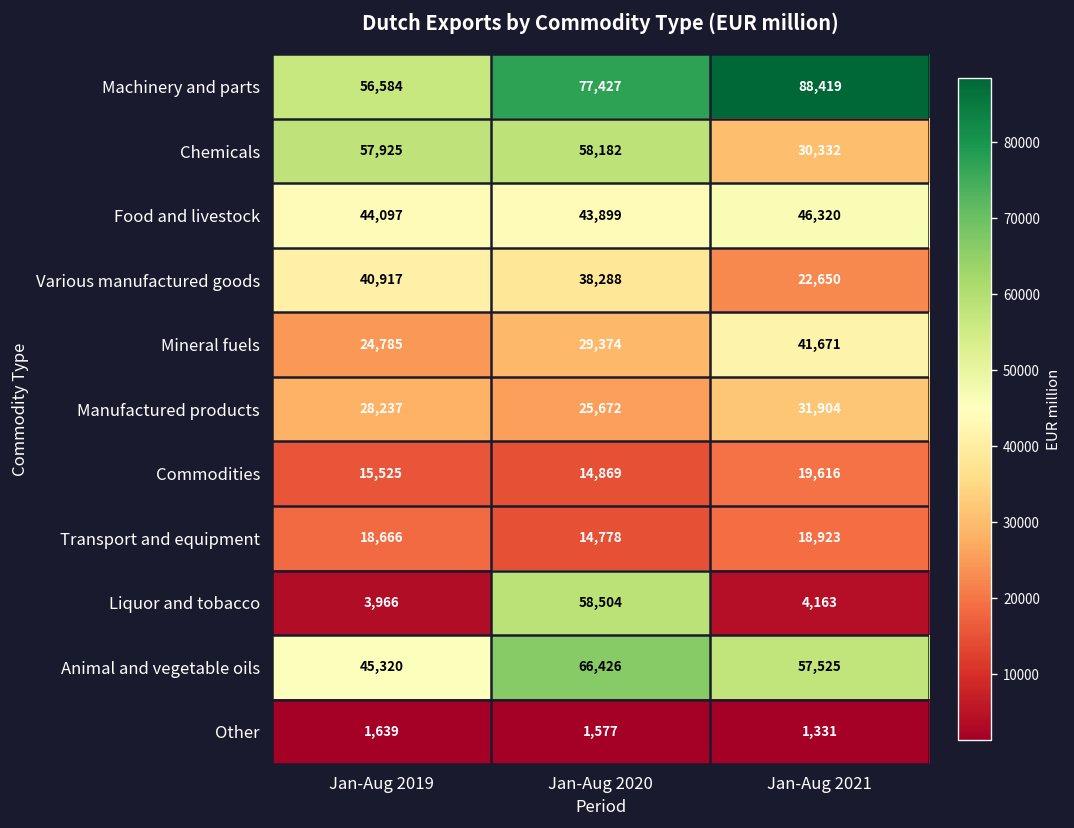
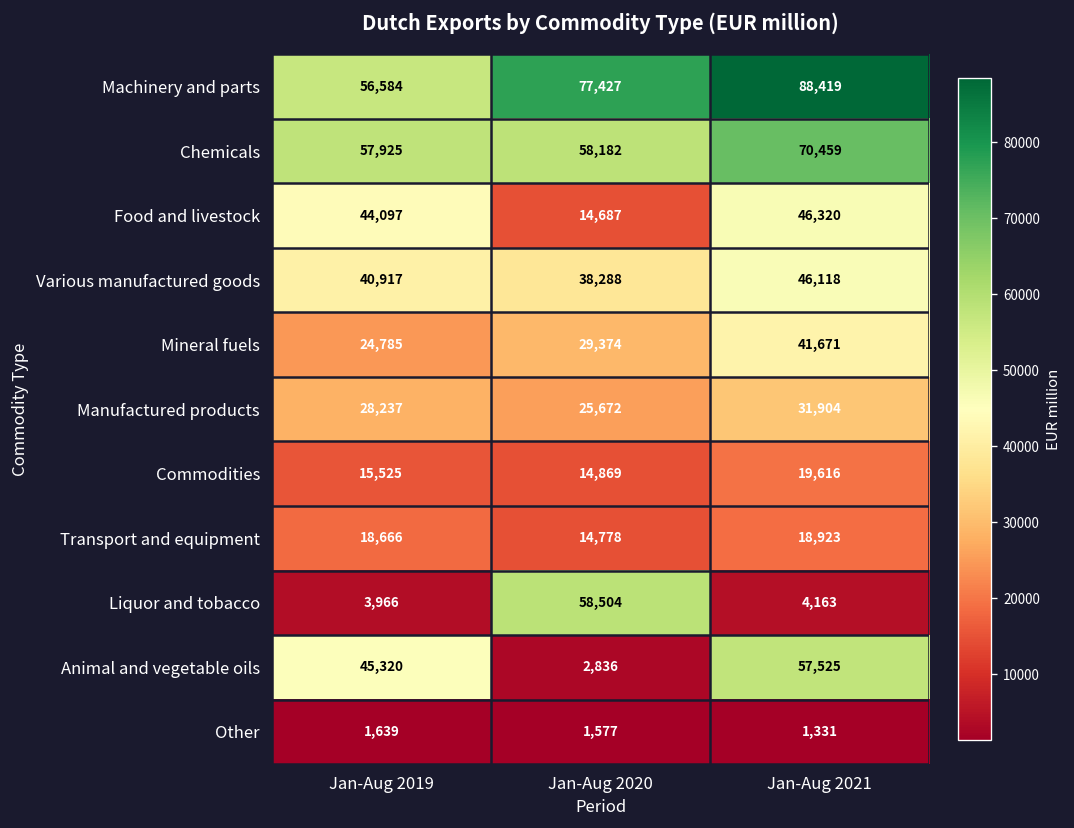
  {
    "Machinery and parts": {
      "Jan-Aug 2019": "56,584",
      "Jan-Aug 2020": "77,427",
      "Jan-Aug 2021": "88,419"
    },
    "Chemicals": {
      "Jan-Aug 2019": "57,925",
      "Jan-Aug 2020": "58,182",
-     "Jan-Aug 2021": "30,332"
+     "Jan-Aug 2021": "70,459"
    },
    "Food and livestock": {
      "Jan-Aug 2019": "44,097",
-     "Jan-Aug 2020": "43,899",
+     "Jan-Aug 2020": "14,687",
      "Jan-Aug 2021": "46,320"
    },
    "Various manufactured goods": {
      "Jan-Aug 2019": "40,917",
      "Jan-Aug 2020": "38,288",
-     "Jan-Aug 2021": "22,650"
+     "Jan-Aug 2021": "46,118"
    },
    "Mineral fuels": {
      "Jan-Aug 2019": "24,785",
      "Jan-Aug 2020": "29,374",
      "Jan-Aug 2021": "41,671"
    },
    "Manufactured products": {
      "Jan-Aug 2019": "28,237",
      "Jan-Aug 2020": "25,672",
      "Jan-Aug 2021": "31,904"
    },
    "Commodities": {
      "Jan-Aug 2019": "15,525",
      "Jan-Aug 2020": "14,869",
      "Jan-Aug 2021": "19,616"
    },
    "Transport and equipment": {
      "Jan-Aug 2019": "18,666",
      "Jan-Aug 2020": "14,778",
      "Jan-Aug 2021": "18,923"
    },
    "Liquor and tobacco": {
      "Jan-Aug 2019": "3,966",
      "Jan-Aug 2020": "58,504",
      "Jan-Aug 2021": "4,163"
    },
    "Animal and vegetable oils": {
      "Jan-Aug 2019": "45,320",
-     "Jan-Aug 2020": "66,426",
+     "Jan-Aug 2020": "2,836",
      "Jan-Aug 2021": "57,525"
    },
    "Other": {
      "Jan-Aug 2019": "1,639",
      "Jan-Aug 2020": "1,577",
      "Jan-Aug 2021": "1,331"
    }
  }
